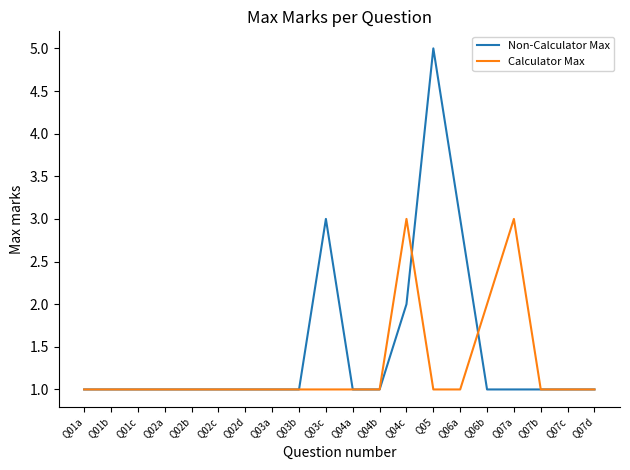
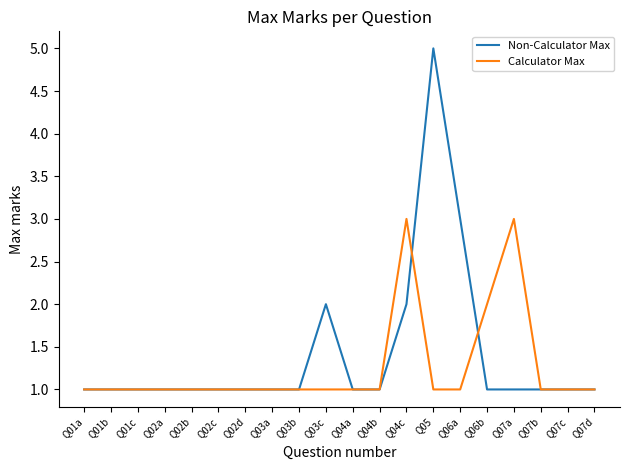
  {
    "Non-Calculator Max": {
-     "Q03c": 3,
+     "Q03c": 2,
      "Q04c": 2,
      "Q05": 5,
      "Q06a": 3,
      "Q06b": 1,
      "Q07a": 1
    },
    "Calculator Max": {
      "Q03c": 1,
      "Q04c": 3,
      "Q05": 1,
      "Q06a": 1,
      "Q06b": 2,
      "Q07a": 3
    }
  }
